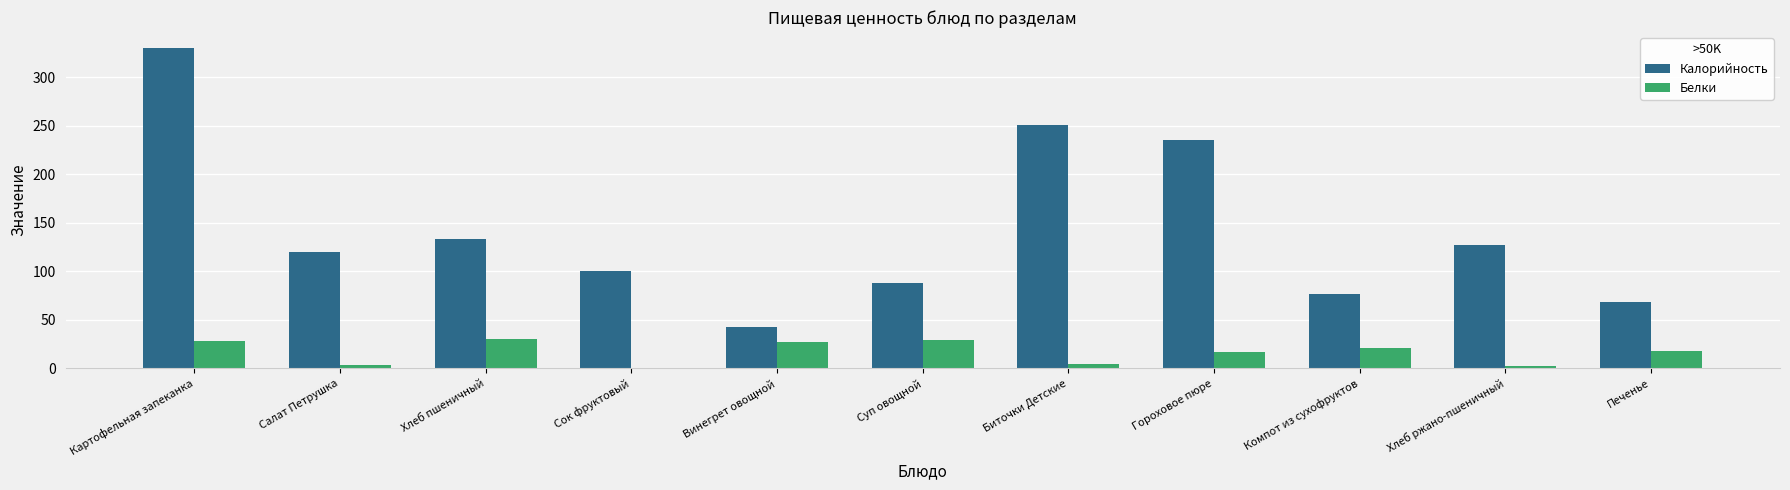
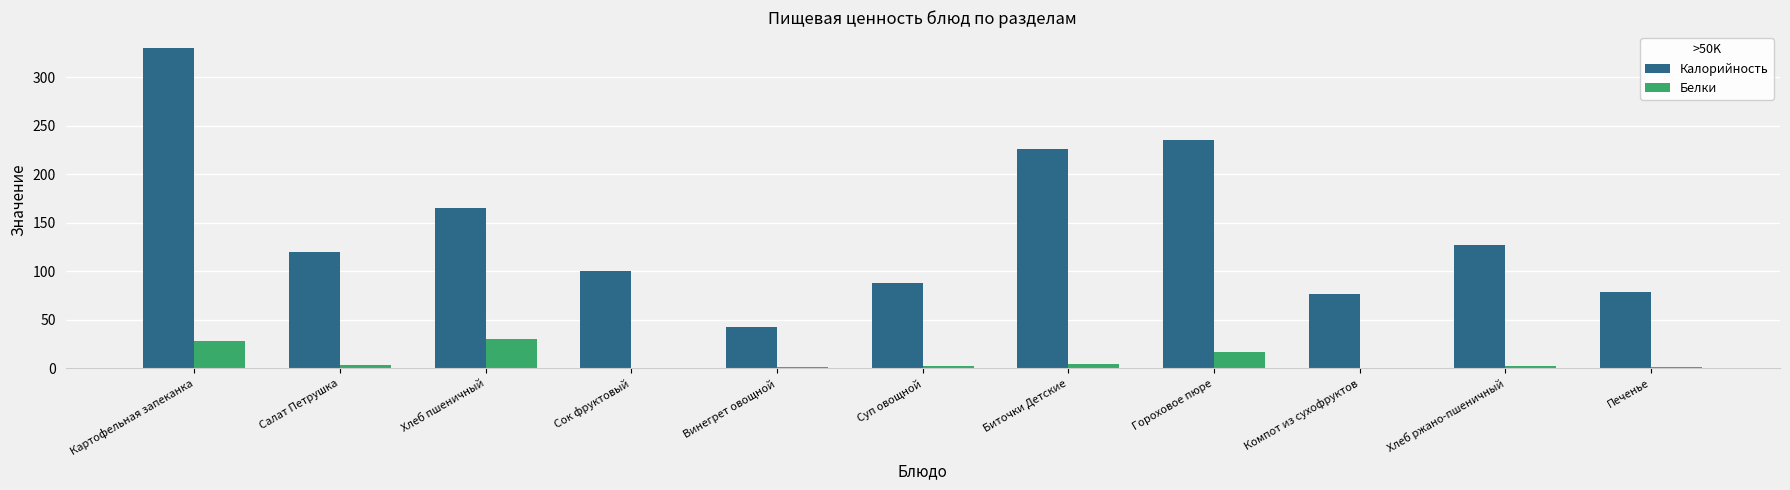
  {
    "Калорийность": {
      "Картофельная запеканка": 330,
      "Салат Петрушка": 120,
-     "Хлеб пшеничный": 130,
+     "Хлеб пшеничный": 170,
      "Сок фруктовый": 100,
      "Винегрет овощной": 40,
      "Суп овощной": 90,
-     "Биточки Детские": 250,
+     "Биточки Детские": 230,
      "Гороховое пюре": 240,
      "Компот из сухофруктов": 80,
      "Хлеб ржано-пшеничный": 130,
-     "Печенье": 70
+     "Печенье": 80
    },
    "Белки": {
      "Картофельная запеканка": 30,
      "Салат Петрушка": 0,
      "Хлеб пшеничный": 30,
-     "Винегрет овощной": 30,
-     "Суп овощной": 30,
+     "Винегрет овощной": 0,
+     "Суп овощной": 0,
      "Биточки Детские": 10,
      "Гороховое пюре": 20,
-     "Компот из сухофруктов": 20,
-     "Печенье": 20
+     "Компот из сухофруктов": 0,
+     "Печенье": 0
    }
  }
